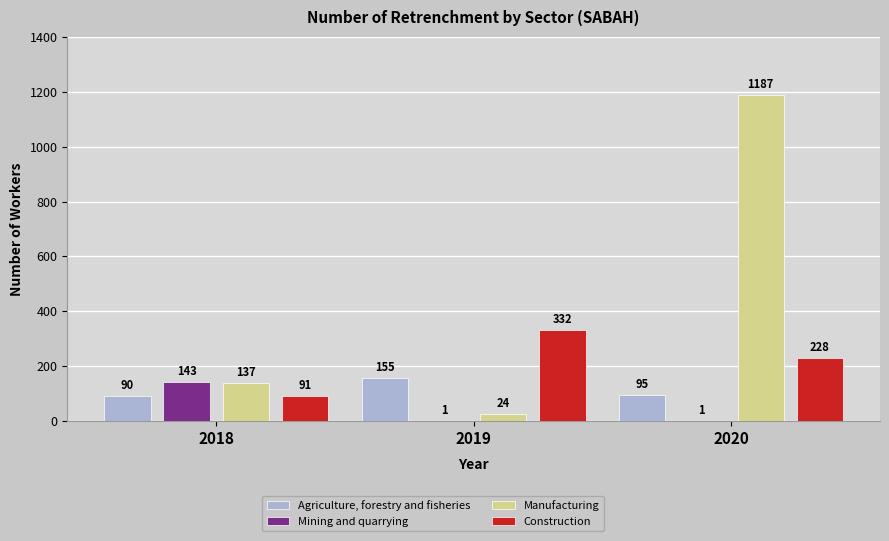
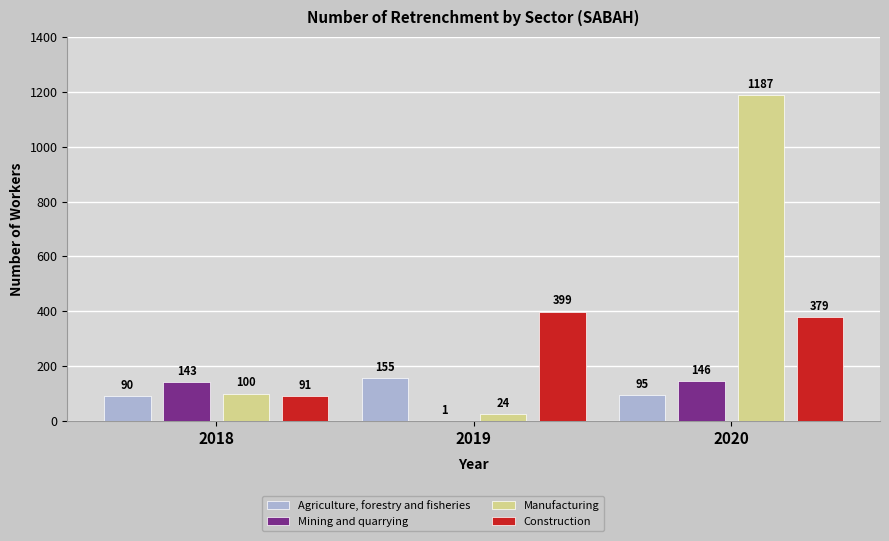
  {
    "Agriculture, forestry and fisheries": {
      "2018": 90,
      "2019": 155,
      "2020": 95
    },
    "Mining and quarrying": {
      "2018": 143,
      "2019": 1,
-     "2020": 1
+     "2020": 146
    },
    "Manufacturing": {
-     "2018": 137,
+     "2018": 100,
      "2019": 24,
      "2020": 1187
    },
    "Construction": {
      "2018": 91,
-     "2019": 332,
-     "2020": 228
+     "2019": 399,
+     "2020": 379
    }
  }
